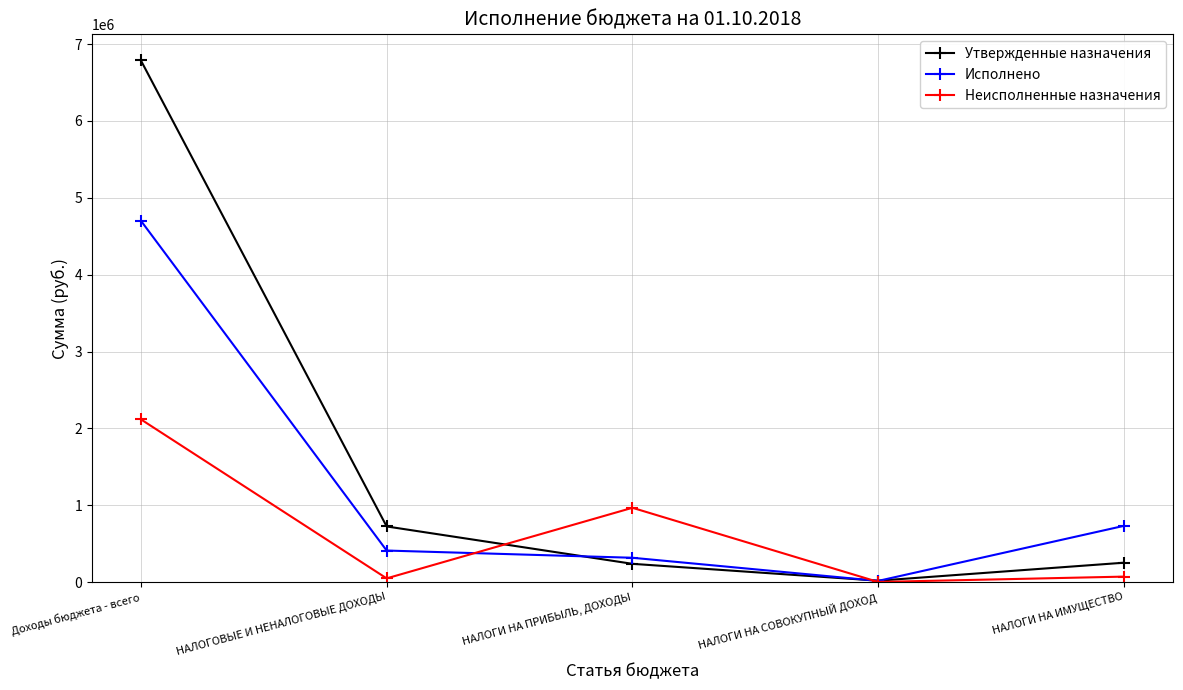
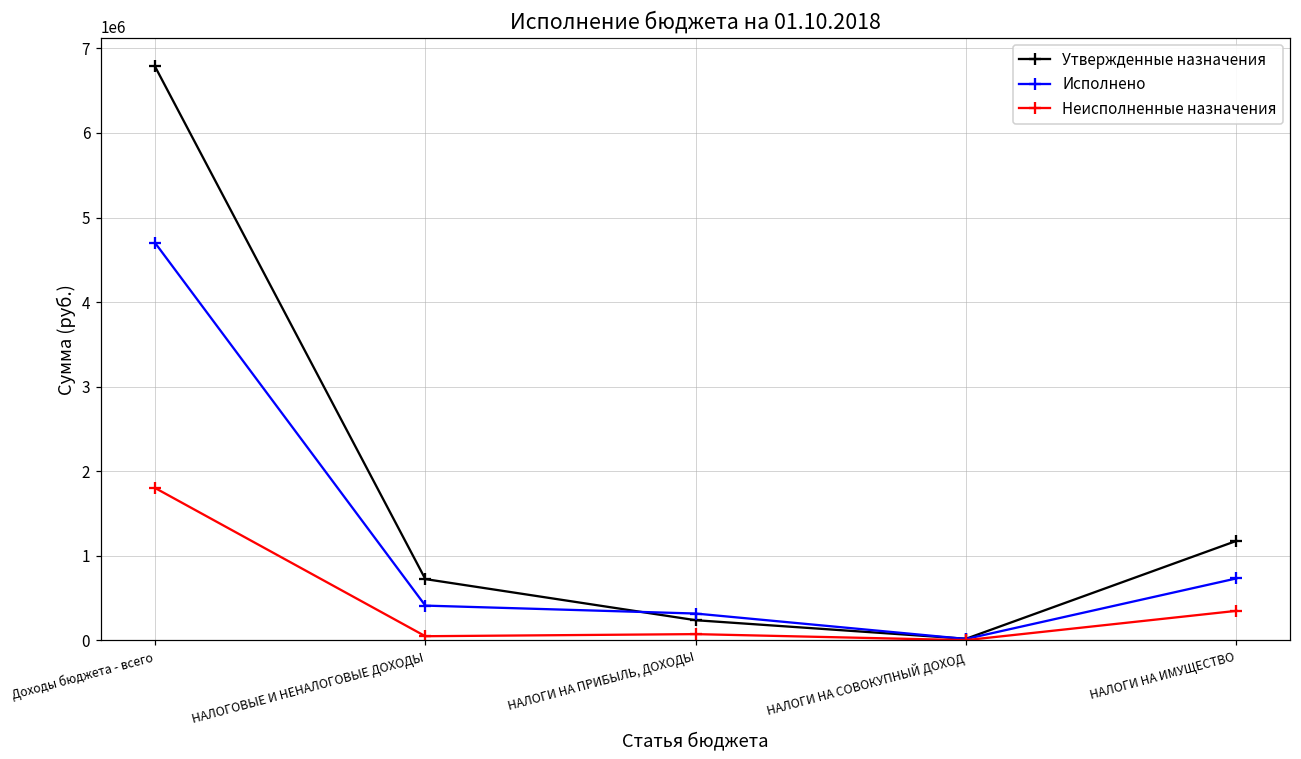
  {
    "Утвержденные назначения": {
      "Доходы бюджета - всего": 6800000,
      "НАЛОГОВЫЕ И НЕНАЛОГОВЫЕ ДОХОДЫ": 700000,
      "НАЛОГИ НА ПРИБЫЛЬ, ДОХОДЫ": 200000,
-     "НАЛОГИ НА ИМУЩЕСТВО": 300000
+     "НАЛОГИ НА ИМУЩЕСТВО": 1200000
    },
    "Исполнено": {
      "Доходы бюджета - всего": 4700000,
      "НАЛОГОВЫЕ И НЕНАЛОГОВЫЕ ДОХОДЫ": 400000,
      "НАЛОГИ НА ПРИБЫЛЬ, ДОХОДЫ": 300000,
      "НАЛОГИ НА ИМУЩЕСТВО": 700000
    },
    "Неисполненные назначения": {
-     "Доходы бюджета - всего": 2100000,
+     "Доходы бюджета - всего": 1800000,
      "НАЛОГОВЫЕ И НЕНАЛОГОВЫЕ ДОХОДЫ": 0,
-     "НАЛОГИ НА ПРИБЫЛЬ, ДОХОДЫ": 1000000,
-     "НАЛОГИ НА ИМУЩЕСТВО": 100000
+     "НАЛОГИ НА ПРИБЫЛЬ, ДОХОДЫ": 100000,
+     "НАЛОГИ НА ИМУЩЕСТВО": 300000
    }
  }
